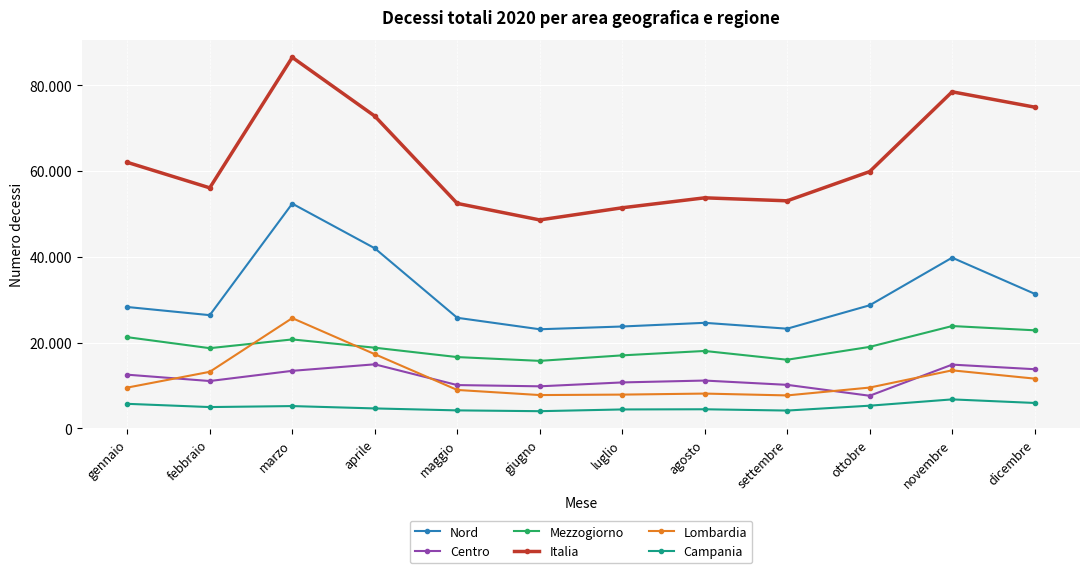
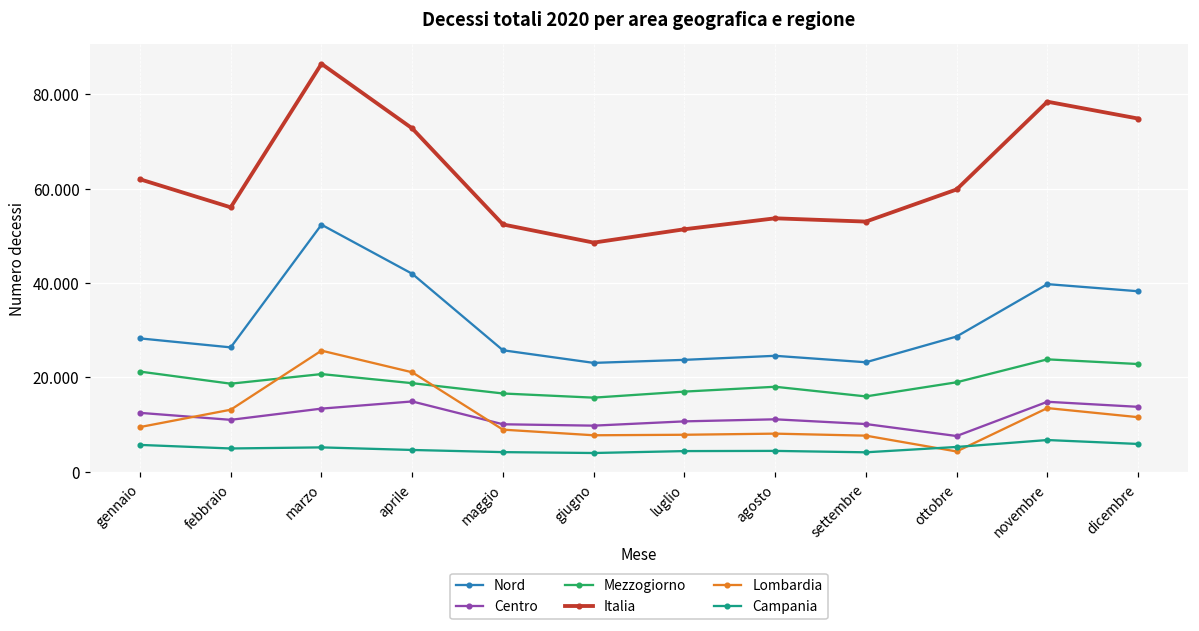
  {
    "Nord": {
      "gennaio": 28,
      "febbraio": 26,
      "marzo": 52,
      "aprile": 42,
      "maggio": 26,
      "giugno": 23,
      "luglio": 24,
      "agosto": 25,
      "settembre": 23,
      "ottobre": 29,
      "novembre": 40,
-     "dicembre": 31
+     "dicembre": 38
    },
    "Centro": {
      "gennaio": 12,
      "febbraio": 11,
      "marzo": 13,
      "aprile": 15,
      "maggio": 10,
      "giugno": 10,
      "luglio": 11,
      "agosto": 11,
      "settembre": 10,
      "ottobre": 8,
      "novembre": 15,
      "dicembre": 14
    },
    "Italia": {
      "gennaio": 62,
      "febbraio": 56,
      "marzo": 87,
      "aprile": 73,
      "maggio": 52,
      "giugno": 49,
      "luglio": 51,
      "agosto": 54,
      "settembre": 53,
      "ottobre": 60,
      "novembre": 78,
      "dicembre": 75
    },
    "Lombardia": {
      "gennaio": 9,
      "febbraio": 13,
      "marzo": 26,
-     "aprile": 17,
+     "aprile": 21,
      "maggio": 9,
      "giugno": 8,
      "luglio": 8,
      "agosto": 8,
      "settembre": 8,
-     "ottobre": 9,
+     "ottobre": 4,
      "novembre": 14,
      "dicembre": 12
    }
  }
